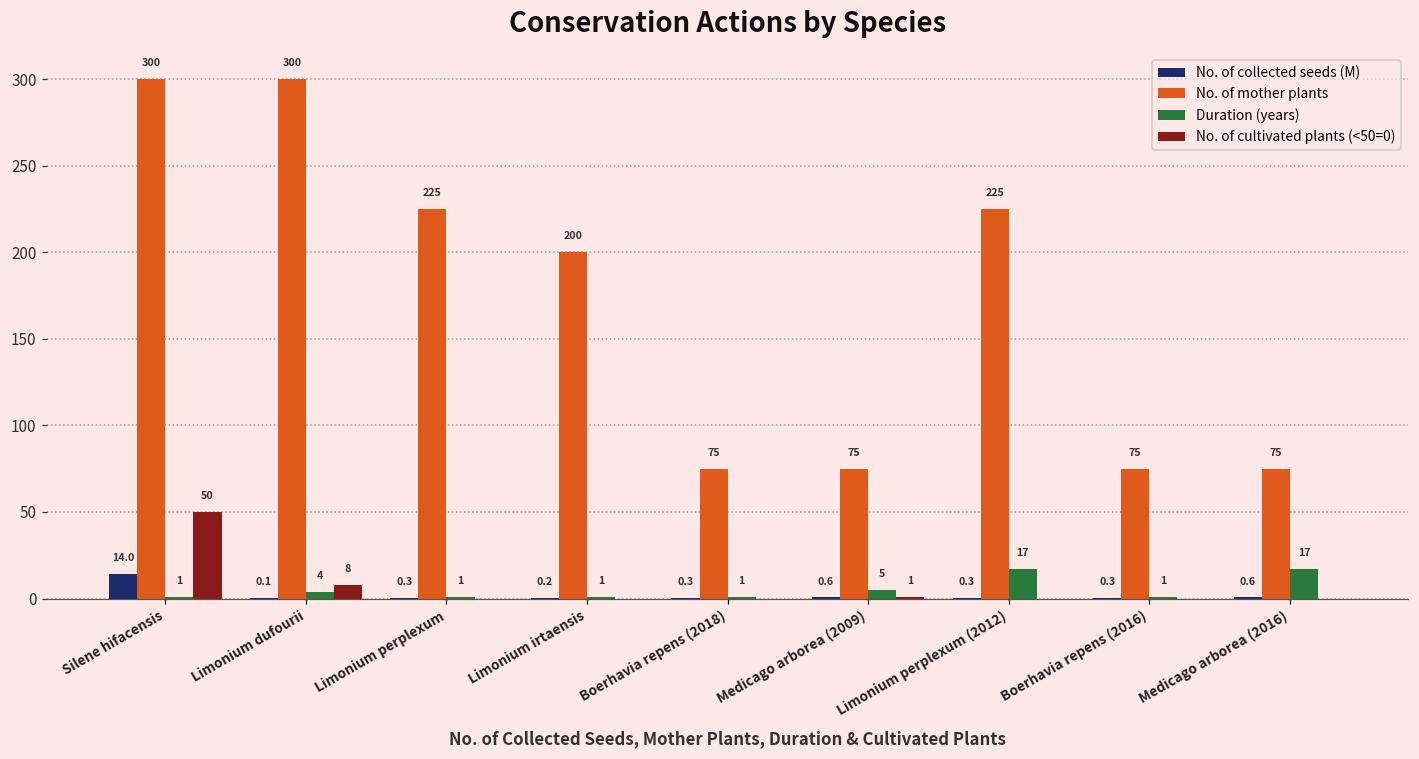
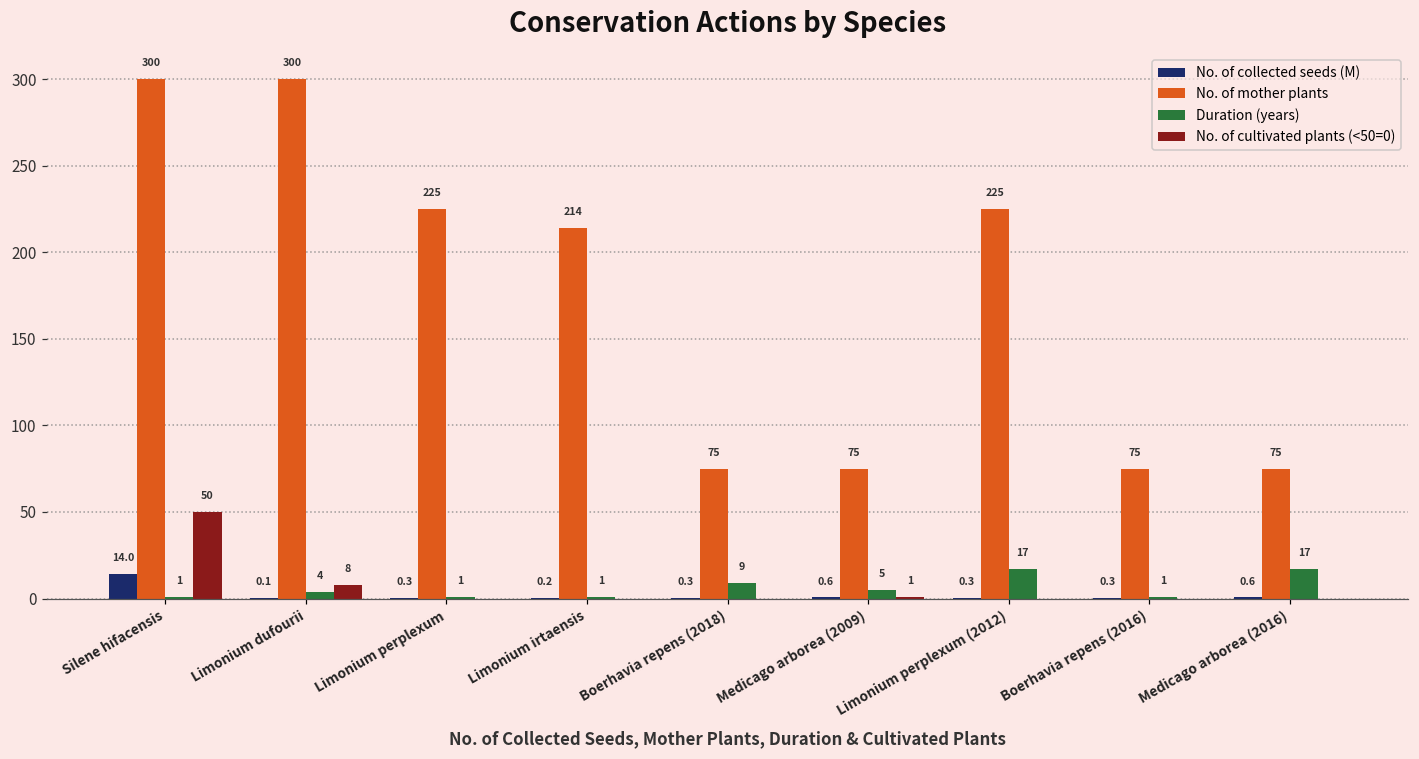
  {
    "No. of collected seeds (M)": {
      "Silene hifacensis": 14.0,
      "Limonium dufourii": 0.1,
      "Limonium perplexum": 0.3,
      "Limonium irtaensis": 0.2,
      "Boerhavia repens (2018)": 0.3,
      "Medicago arborea (2009)": 0.6,
      "Limonium perplexum (2012)": 0.3,
      "Boerhavia repens (2016)": 0.3,
      "Medicago arborea (2016)": 0.6
    },
    "No. of mother plants": {
      "Silene hifacensis": 300,
      "Limonium dufourii": 300,
      "Limonium perplexum": 225,
-     "Limonium irtaensis": 200,
+     "Limonium irtaensis": 214,
      "Boerhavia repens (2018)": 75,
      "Medicago arborea (2009)": 75,
      "Limonium perplexum (2012)": 225,
      "Boerhavia repens (2016)": 75,
      "Medicago arborea (2016)": 75
    },
    "Duration (years)": {
      "Silene hifacensis": 1,
      "Limonium dufourii": 4,
      "Limonium perplexum": 1,
      "Limonium irtaensis": 1,
-     "Boerhavia repens (2018)": 1,
+     "Boerhavia repens (2018)": 9,
      "Medicago arborea (2009)": 5,
      "Limonium perplexum (2012)": 17,
      "Boerhavia repens (2016)": 1,
      "Medicago arborea (2016)": 17
    },
    "No. of cultivated plants (<50=0)": {
      "Silene hifacensis": 50,
      "Limonium dufourii": 8,
      "Medicago arborea (2009)": 1
    }
  }
